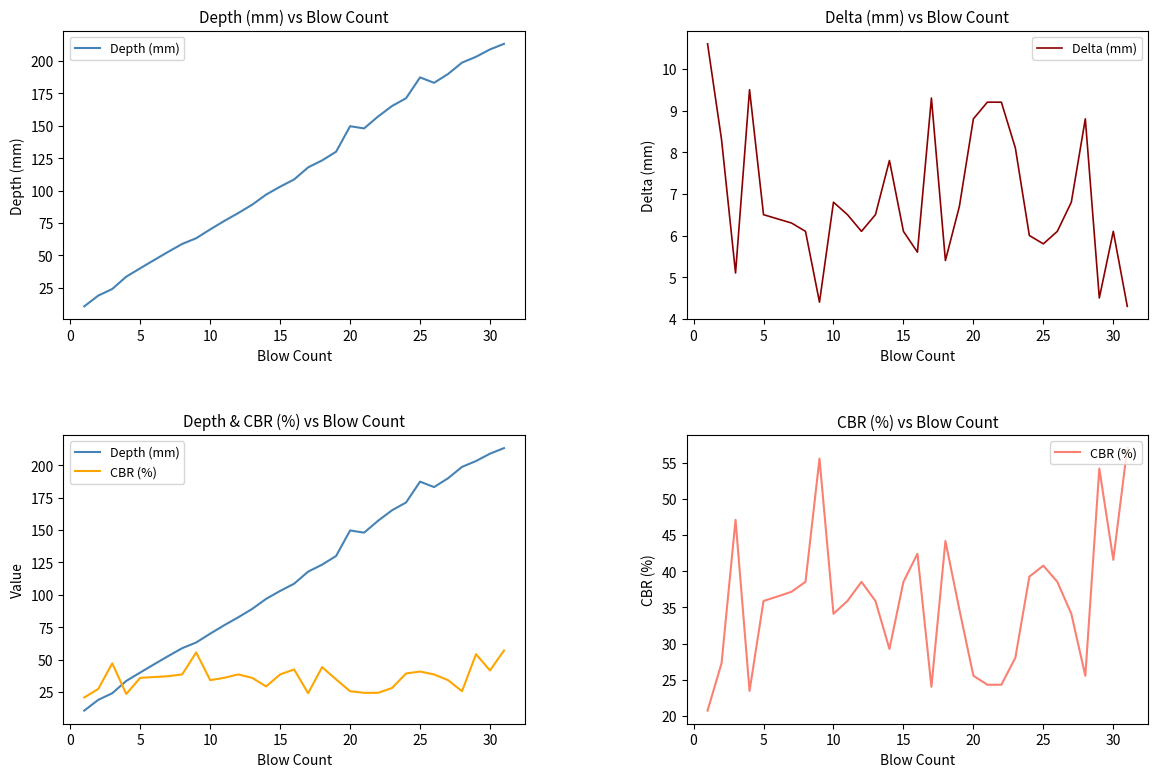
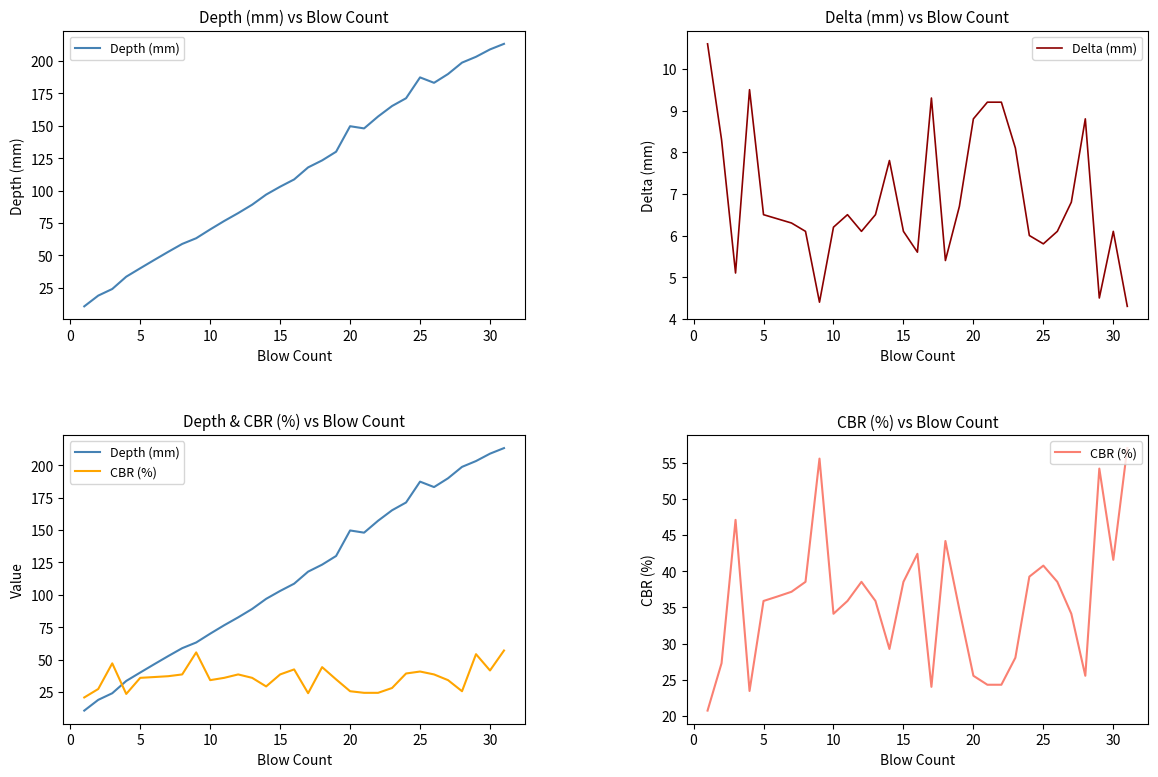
  {
    "Depth (mm) vs Blow Count": {
      "5": 40,
      "10": 70,
      "15": 103,
      "20": 150,
      "25": 187,
      "30": 209
    },
    "Delta (mm) vs Blow Count": {
      "5": 6.5,
-     "10": 6.8,
+     "10": 6.2,
      "15": 6.1,
      "20": 8.8,
      "25": 5.8,
      "30": 6.1
    },
    "Depth & CBR (%) vs Blow Count": {
      "Depth (mm)": {
        "5": 40,
        "10": 70,
        "15": 103,
        "20": 150,
        "25": 187,
        "30": 209
      }
    },
    "CBR (%) vs Blow Count": {
      "5": 36,
      "10": 34,
      "15": 39,
      "20": 26,
      "25": 41,
      "30": 42
    }
  }
